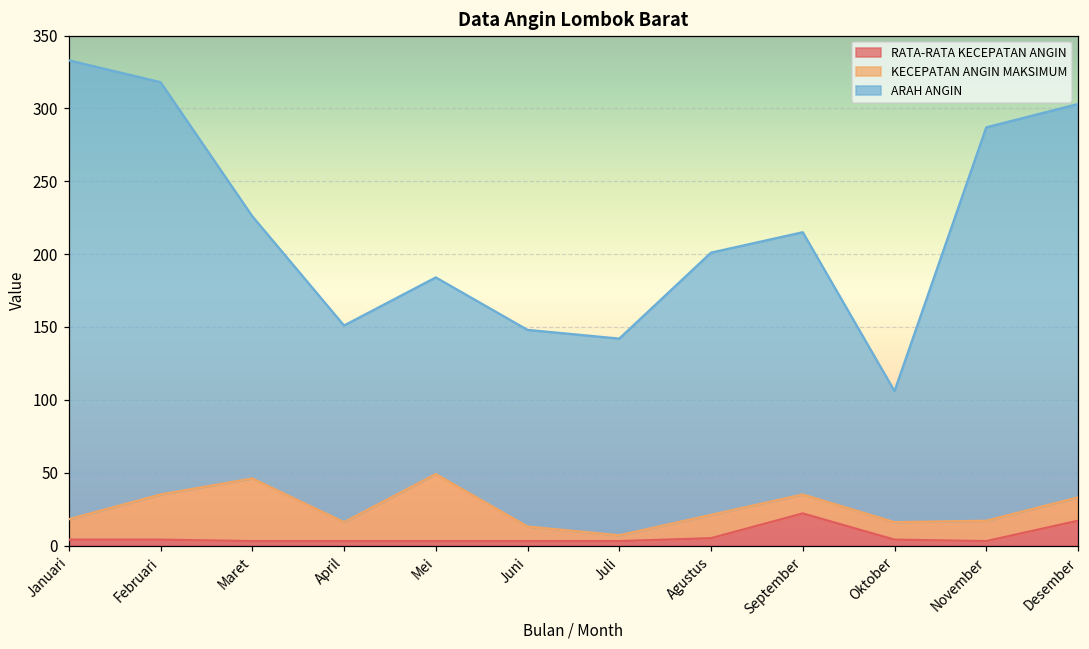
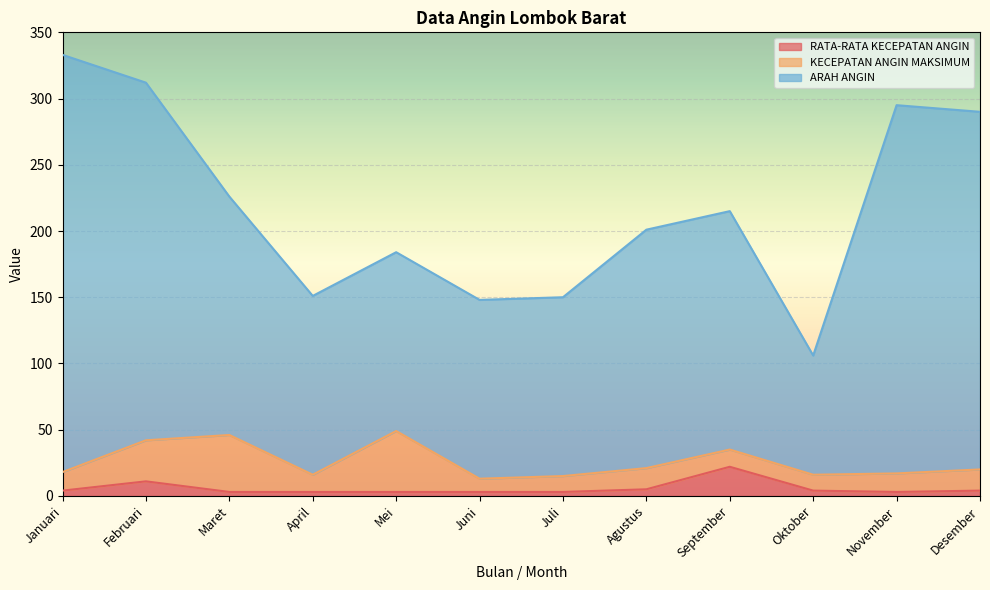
  {
    "RATA-RATA KECEPATAN ANGIN": {
      "Januari": 4,
-     "Februari": 4,
+     "Februari": 11,
      "Maret": 3,
      "April": 3,
      "Mei": 3,
      "Juni": 3,
      "Juli": 3,
      "Agustus": 5,
      "September": 22,
      "Oktober": 4,
      "November": 3,
-     "Desember": 17
+     "Desember": 4
    },
    "KECEPATAN ANGIN MAKSIMUM": {
      "Januari": 14,
      "Februari": 31,
      "Maret": 43,
      "April": 13,
      "Mei": 46,
      "Juni": 10,
-     "Juli": 4,
+     "Juli": 12,
      "Agustus": 16,
      "September": 13,
      "Oktober": 12,
      "November": 14,
      "Desember": 16
    },
    "ARAH ANGIN": {
      "Januari": 315,
-     "Februari": 283,
+     "Februari": 270,
      "Maret": 180,
      "April": 135,
      "Mei": 135,
      "Juni": 135,
      "Juli": 135,
      "Agustus": 180,
      "September": 180,
      "Oktober": 90,
-     "November": 270,
+     "November": 278,
      "Desember": 270
    }
  }
